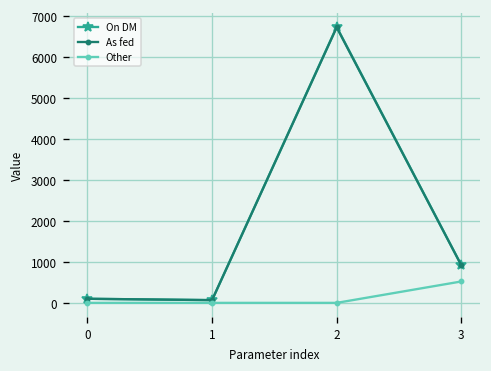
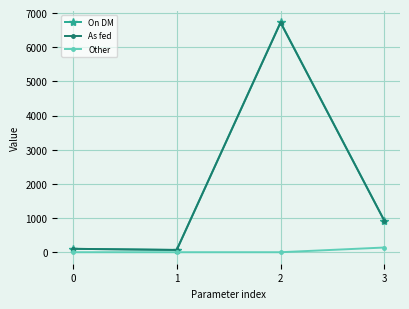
  {
    "Other": {
      "0": 0,
      "2": 0,
-     "3": 500
+     "3": 100
    }
  }
